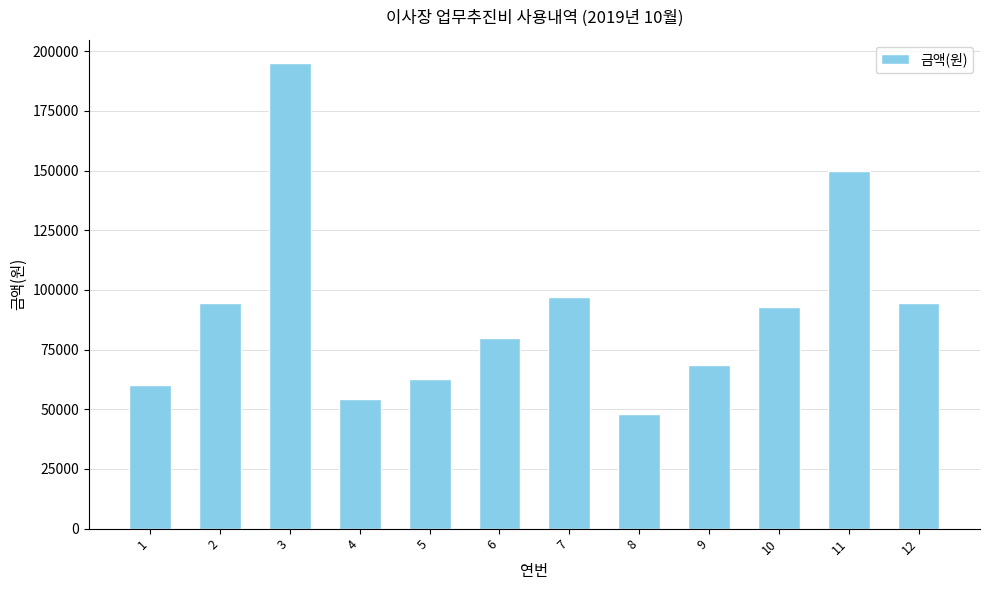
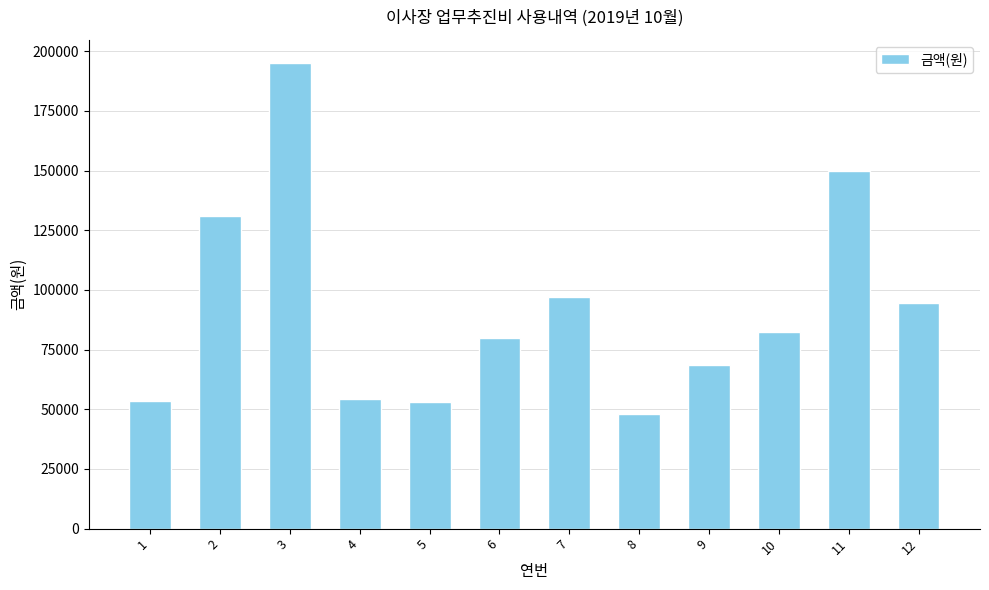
  {
-   "1": 60000,
-   "2": 95000,
+   "1": 53000,
+   "2": 131000,
    "3": 195000,
    "4": 54000,
-   "5": 62000,
+   "5": 53000,
    "6": 80000,
    "7": 97000,
    "8": 48000,
    "9": 69000,
-   "10": 93000,
+   "10": 82000,
    "11": 150000,
    "12": 95000
  }
